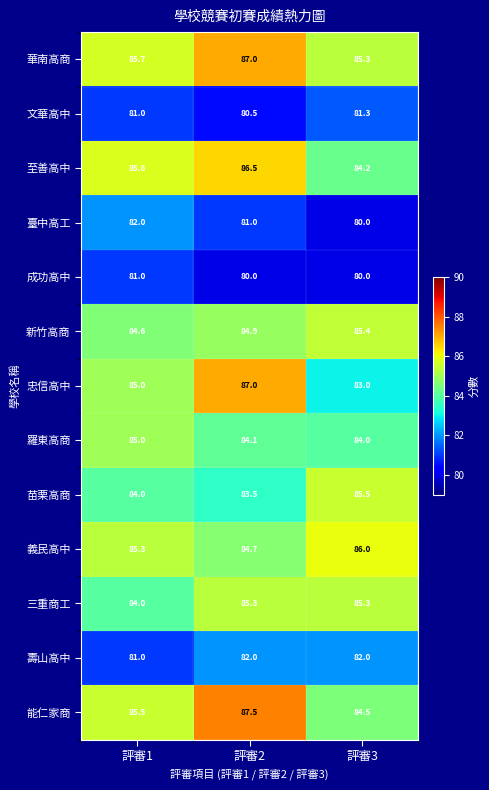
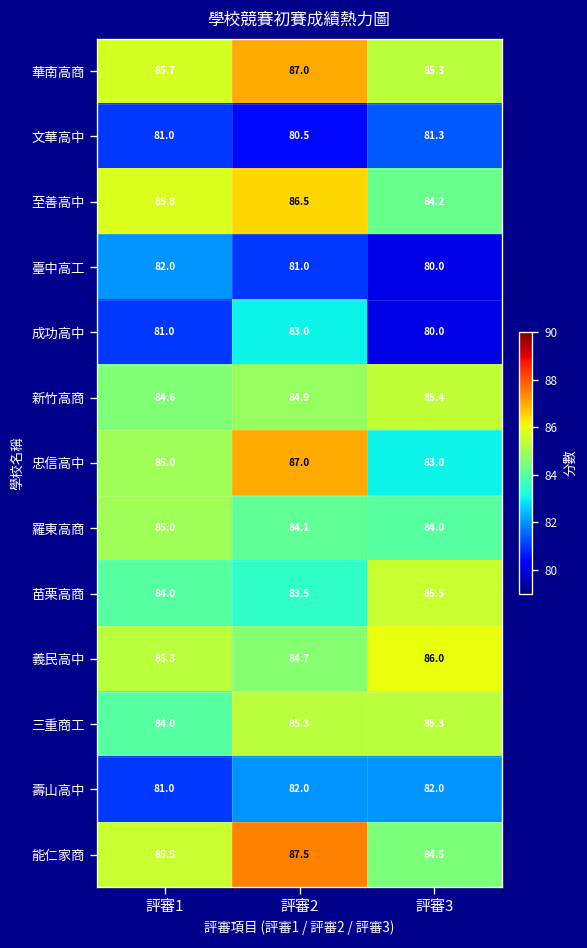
  {
    "華南高商": {
      "評審1": 85.7,
      "評審2": 87.0,
      "評審3": 85.3
    },
    "文華高中": {
      "評審1": 81.0,
      "評審2": 80.5,
      "評審3": 81.3
    },
    "至善高中": {
      "評審1": 85.8,
      "評審2": 86.5,
      "評審3": 84.2
    },
    "臺中高工": {
      "評審1": 82.0,
      "評審2": 81.0,
      "評審3": 80.0
    },
    "成功高中": {
      "評審1": 81.0,
-     "評審2": 80.0,
+     "評審2": 83.0,
      "評審3": 80.0
    },
    "新竹高商": {
      "評審1": 84.6,
      "評審2": 84.9,
      "評審3": 85.4
    },
    "忠信高中": {
      "評審1": 85.0,
      "評審2": 87.0,
      "評審3": 83.0
    },
    "羅東高商": {
      "評審1": 85.0,
      "評審2": 84.1,
      "評審3": 84.0
    },
    "苗栗高商": {
      "評審1": 84.0,
      "評審2": 83.5,
      "評審3": 85.5
    },
    "義民高中": {
      "評審1": 85.3,
      "評審2": 84.7,
      "評審3": 86.0
    },
    "三重商工": {
      "評審1": 84.0,
      "評審2": 85.3,
      "評審3": 85.3
    },
    "壽山高中": {
      "評審1": 81.0,
      "評審2": 82.0,
      "評審3": 82.0
    },
    "能仁家商": {
      "評審1": 85.5,
      "評審2": 87.5,
      "評審3": 84.5
    }
  }
